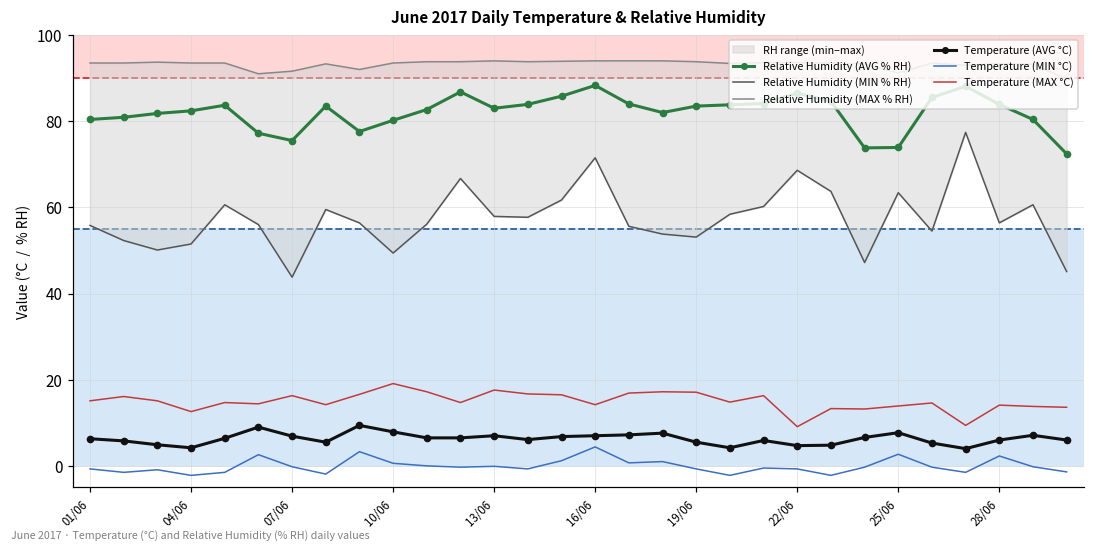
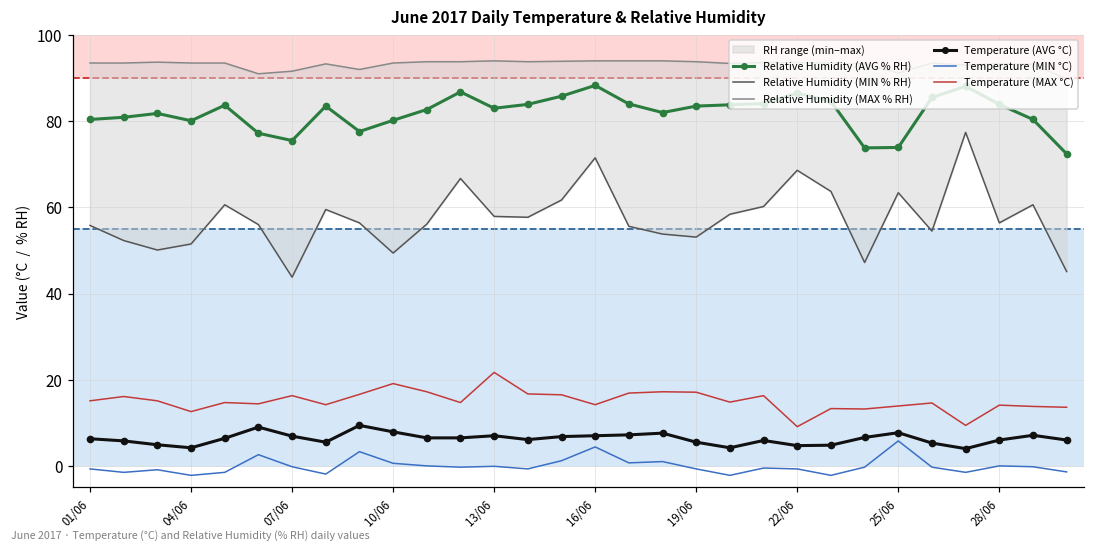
  {
    "Relative Humidity (AVG % RH)": {
      "01/06": 80,
-     "04/06": 82,
+     "04/06": 80,
      "07/06": 76,
      "10/06": 80,
      "13/06": 83,
      "16/06": 88,
      "19/06": 84,
      "25/06": 74
    },
    "Relative Humidity (MIN % RH)": {
      "01/06": 56,
      "04/06": 52,
      "07/06": 44,
      "10/06": 49,
      "13/06": 58,
      "16/06": 72,
      "19/06": 53,
      "22/06": 69,
      "25/06": 63,
      "28/06": 56
    },
    "RH range (min–max)": {
      "01/06": 94,
      "04/06": 94,
      "07/06": 92,
      "10/06": 94,
      "13/06": 94,
      "16/06": 94,
      "19/06": 94
    },
    "Temperature (AVG °C)": {
      "01/06": 6,
      "04/06": 4,
      "07/06": 7,
      "10/06": 8,
      "13/06": 7,
      "16/06": 7,
      "19/06": 6,
      "22/06": 5,
      "25/06": 8,
      "28/06": 6
    },
    "Temperature (MIN °C)": {
      "01/06": -1,
      "04/06": -2,
      "07/06": 0,
      "10/06": 1,
      "13/06": 0,
      "16/06": 4,
      "19/06": -1,
      "22/06": -1,
-     "25/06": 3,
-     "28/06": 2
+     "25/06": 6,
+     "28/06": 0
    },
    "Temperature (MAX °C)": {
      "01/06": 15,
      "04/06": 13,
      "07/06": 16,
      "10/06": 19,
-     "13/06": 18,
+     "13/06": 22,
      "16/06": 14,
      "19/06": 17,
      "22/06": 9,
      "25/06": 14,
      "28/06": 14
    }
  }
